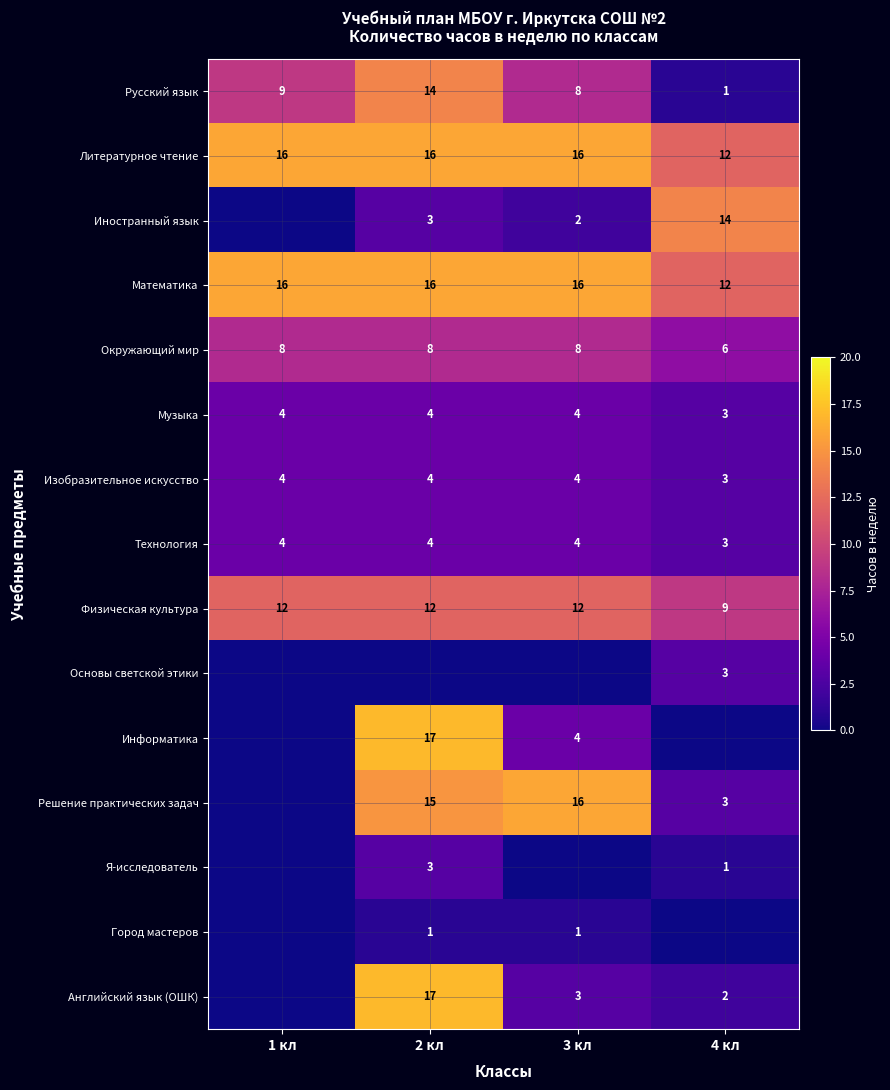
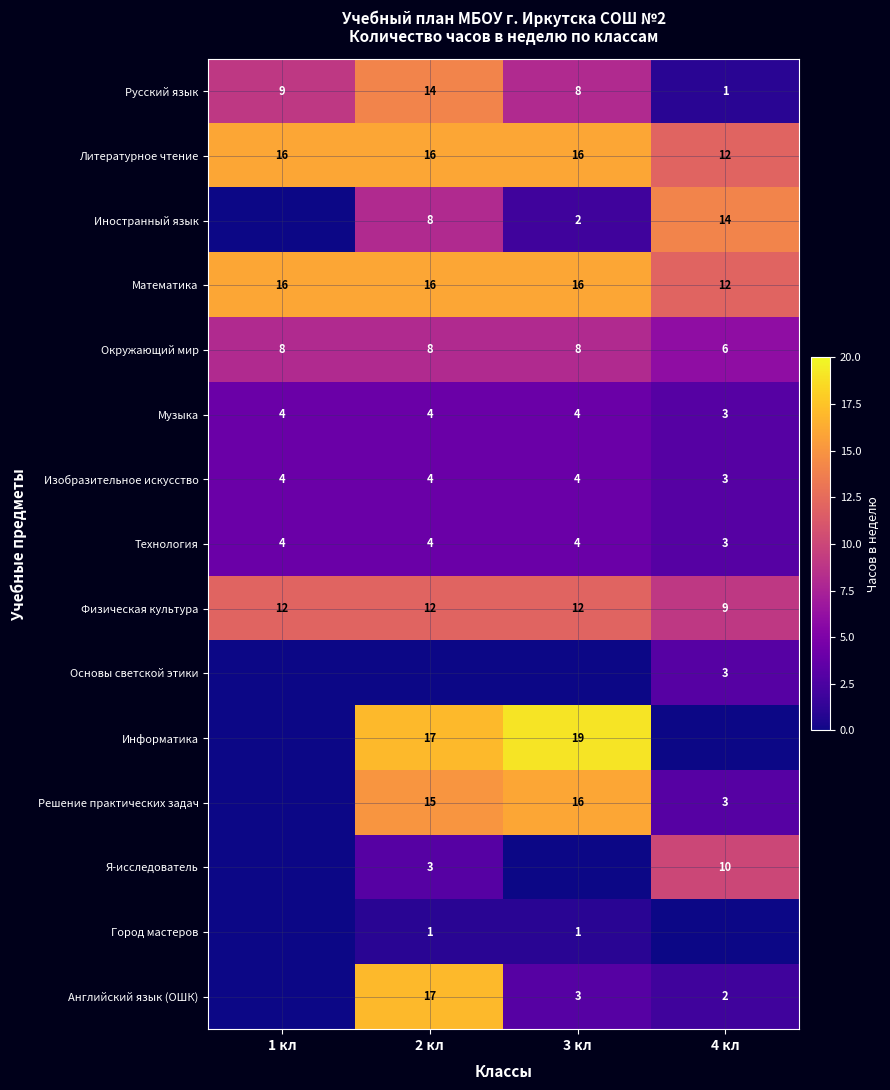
  {
    "Русский язык": {
      "1 кл": 9,
      "2 кл": 14,
      "3 кл": 8,
      "4 кл": 1
    },
    "Литературное чтение": {
      "1 кл": 16,
      "2 кл": 16,
      "3 кл": 16,
      "4 кл": 12
    },
    "Иностранный язык": {
-     "2 кл": 3,
+     "2 кл": 8,
      "3 кл": 2,
      "4 кл": 14
    },
    "Математика": {
      "1 кл": 16,
      "2 кл": 16,
      "3 кл": 16,
      "4 кл": 12
    },
    "Окружающий мир": {
      "1 кл": 8,
      "2 кл": 8,
      "3 кл": 8,
      "4 кл": 6
    },
    "Музыка": {
      "1 кл": 4,
      "2 кл": 4,
      "3 кл": 4,
      "4 кл": 3
    },
    "Изобразительное искусство": {
      "1 кл": 4,
      "2 кл": 4,
      "3 кл": 4,
      "4 кл": 3
    },
    "Технология": {
      "1 кл": 4,
      "2 кл": 4,
      "3 кл": 4,
      "4 кл": 3
    },
    "Физическая культура": {
      "1 кл": 12,
      "2 кл": 12,
      "3 кл": 12,
      "4 кл": 9
    },
    "Основы светской этики": {
      "4 кл": 3
    },
    "Информатика": {
      "2 кл": 17,
-     "3 кл": 4
+     "3 кл": 19
    },
    "Решение практических задач": {
      "2 кл": 15,
      "3 кл": 16,
      "4 кл": 3
    },
    "Я-исследователь": {
      "2 кл": 3,
-     "4 кл": 1
+     "4 кл": 10
    },
    "Город мастеров": {
      "2 кл": 1,
      "3 кл": 1
    },
    "Английский язык (ОШК)": {
      "2 кл": 17,
      "3 кл": 3,
      "4 кл": 2
    }
  }
